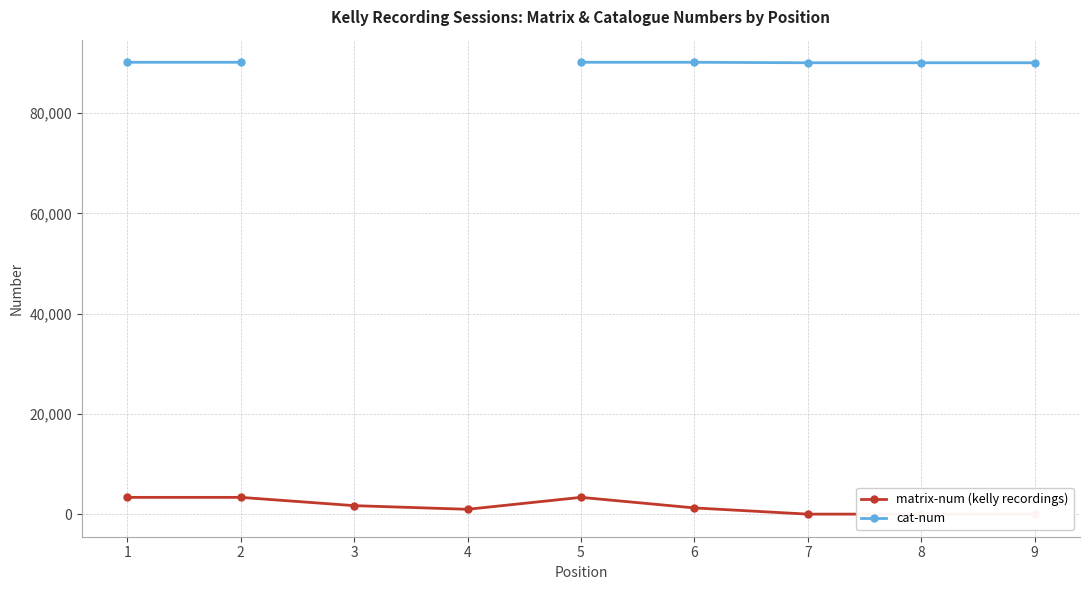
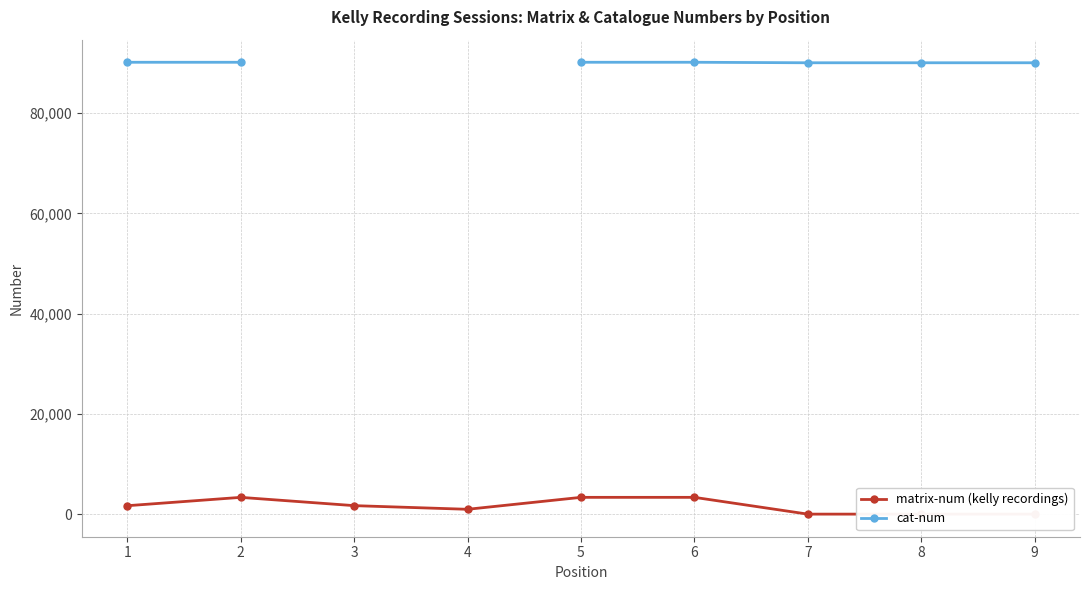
  {
    "matrix-num (kelly recordings)": {
-     "1": "3,000",
+     "1": "2,000",
      "2": "3,000",
      "3": "2,000",
      "4": "1,000",
      "5": "3,000",
-     "6": "1,000",
+     "6": "3,000",
      "7": "0"
    },
    "cat-num": {
      "1": "90,000",
      "2": "90,000",
      "5": "90,000",
      "6": "90,000",
      "7": "90,000",
      "8": "90,000",
      "9": "90,000"
    }
  }
